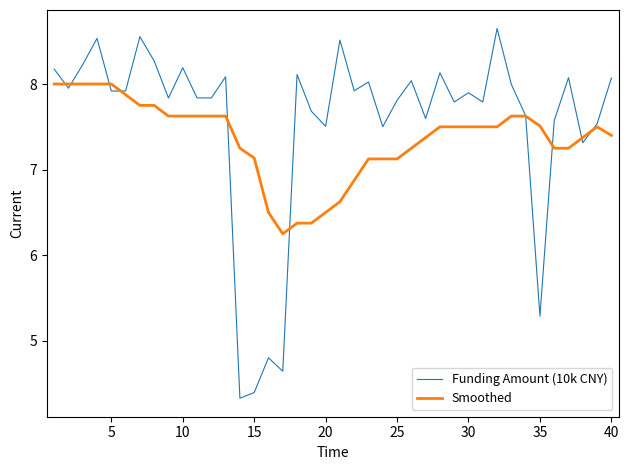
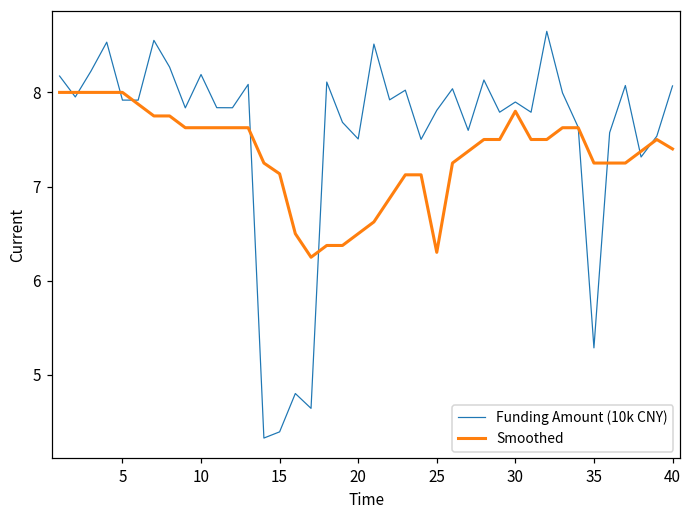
  {
    "Funding Amount (10k CNY)": {
      "5": 7.9,
      "10": 8.2,
      "15": 4.4,
      "20": 7.5,
      "25": 7.8,
      "30": 7.9,
      "35": 5.3,
      "40": 8.1
    },
    "Smoothed": {
      "5": 8.0,
      "10": 7.6,
      "15": 7.1,
      "20": 6.5,
-     "25": 7.1,
-     "30": 7.5,
-     "35": 7.5,
+     "25": 6.3,
+     "30": 7.8,
+     "35": 7.3,
      "40": 7.4
    }
  }
